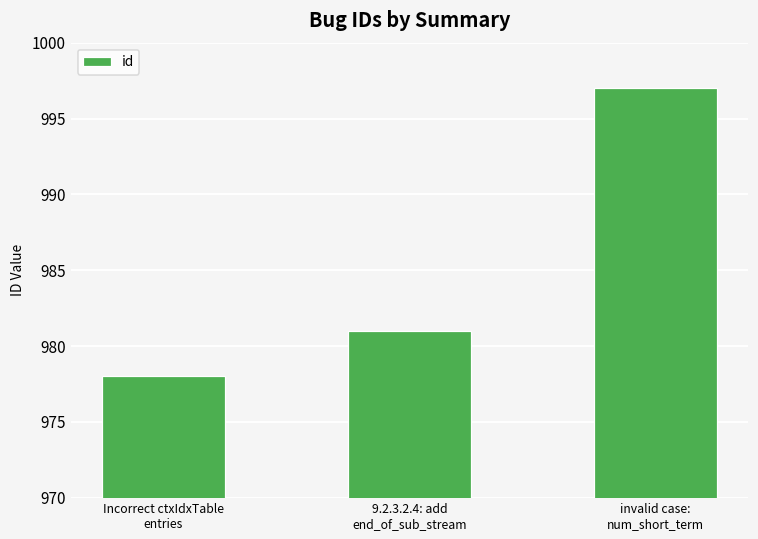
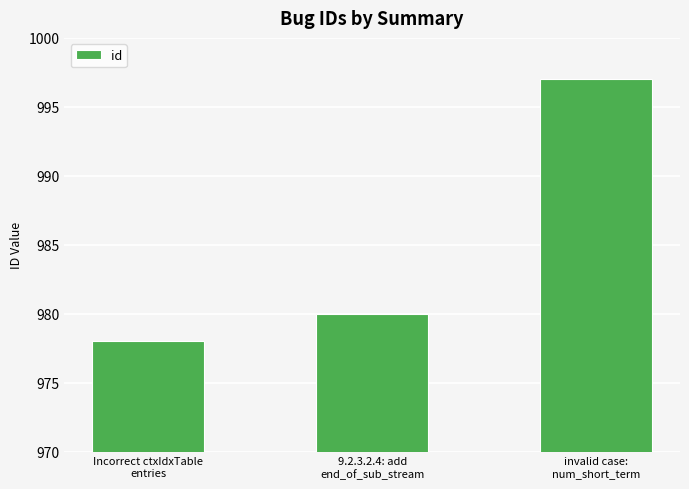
  {
    "Incorrect ctxIdxTable entries": 978,
-   "9.2.3.2.4: add end_of_sub_stream": 981,
+   "9.2.3.2.4: add end_of_sub_stream": 980,
    "invalid case: num_short_term": 997
  }
